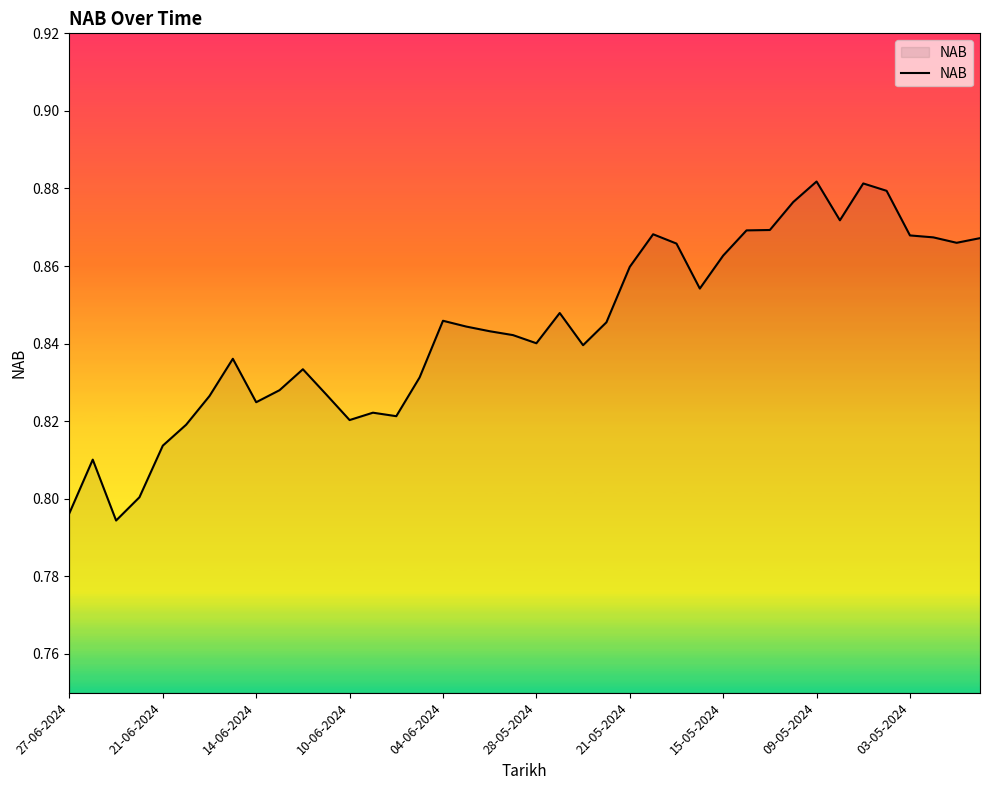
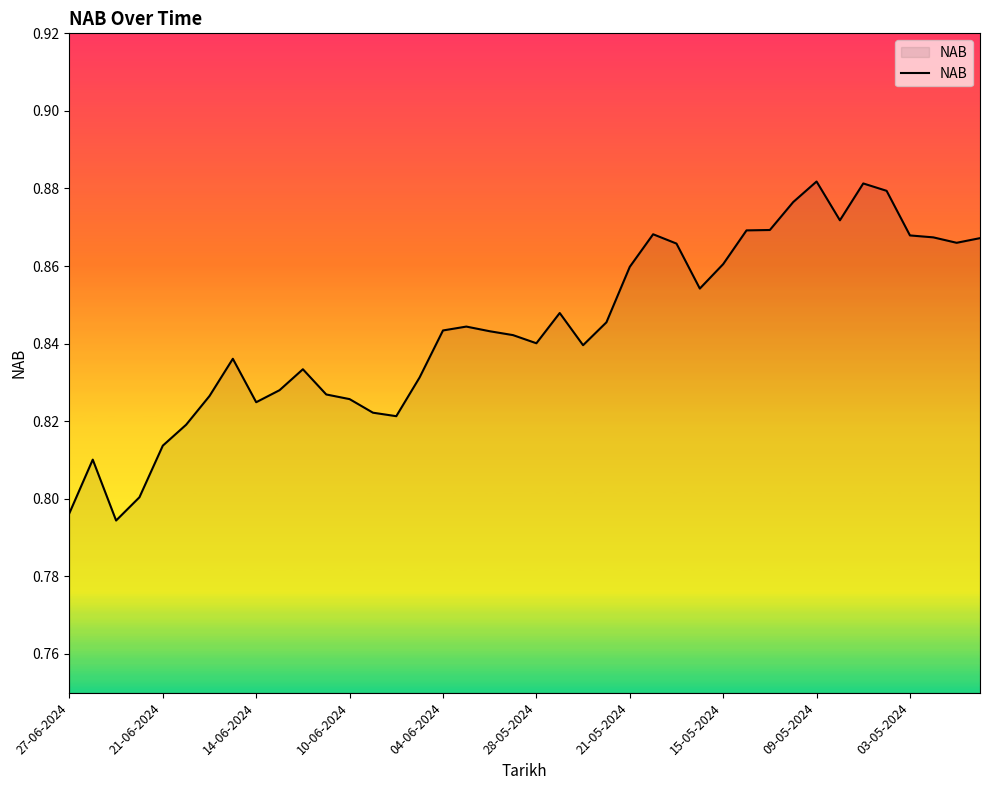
  {
    "27-06-2024": 0.796,
    "21-06-2024": 0.814,
    "14-06-2024": 0.825,
-   "10-06-2024": 0.820,
-   "04-06-2024": 0.846,
+   "10-06-2024": 0.826,
+   "04-06-2024": 0.843,
    "28-05-2024": 0.840,
    "21-05-2024": 0.860,
-   "15-05-2024": 0.863,
+   "15-05-2024": 0.861,
    "09-05-2024": 0.882,
    "03-05-2024": 0.868
  }
